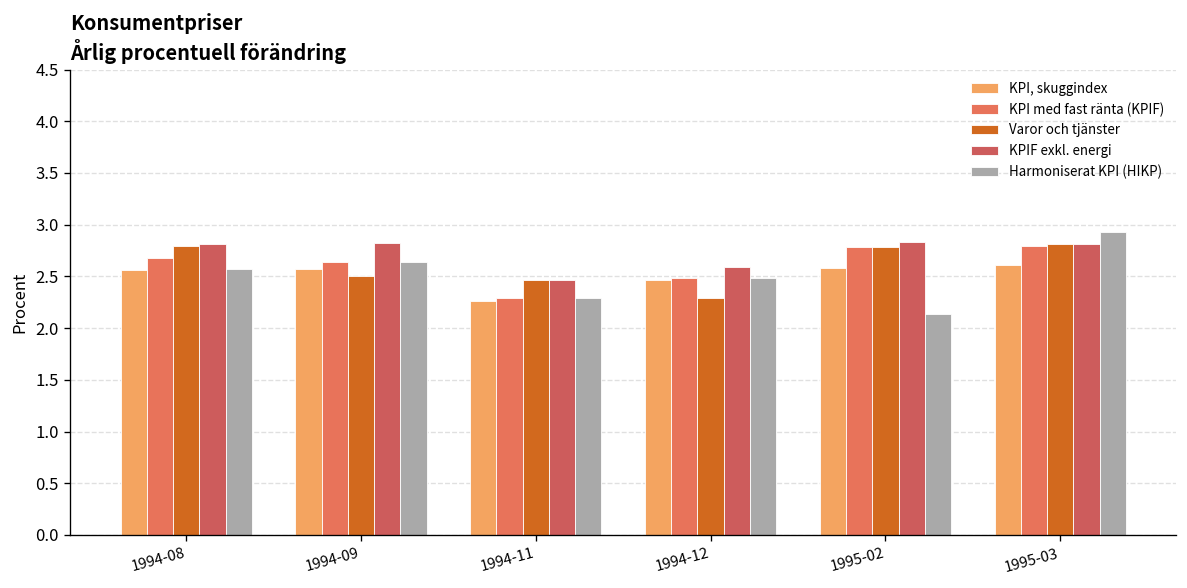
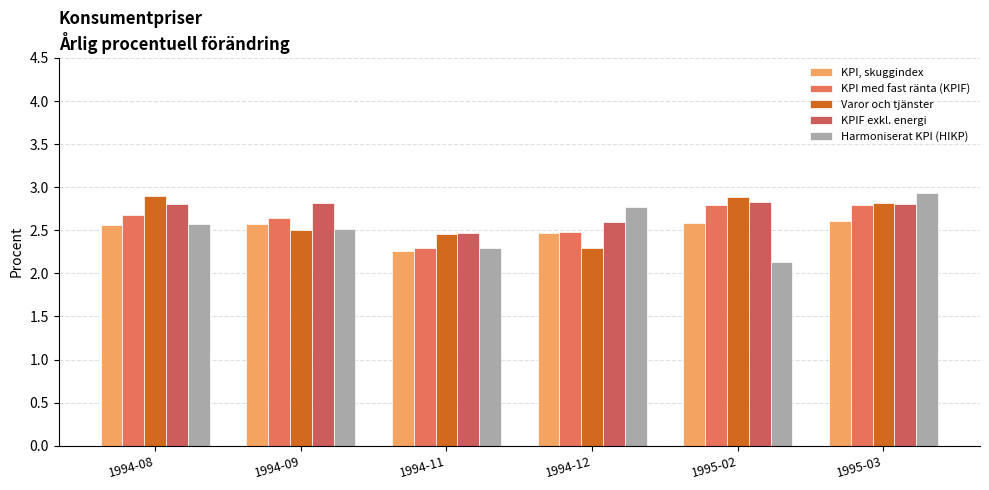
  {
    "Varor och tjänster": {
-     "1994-08": 2.8,
+     "1994-08": 2.9,
      "1994-09": 2.5,
      "1994-11": 2.5,
      "1994-12": 2.3,
-     "1995-02": 2.8,
+     "1995-02": 2.9,
      "1995-03": 2.8
    },
    "Harmoniserat KPI (HIKP)": {
      "1994-08": 2.6,
-     "1994-09": 2.6,
+     "1994-09": 2.5,
      "1994-11": 2.3,
-     "1994-12": 2.5,
+     "1994-12": 2.8,
      "1995-02": 2.1,
      "1995-03": 2.9
    }
  }
